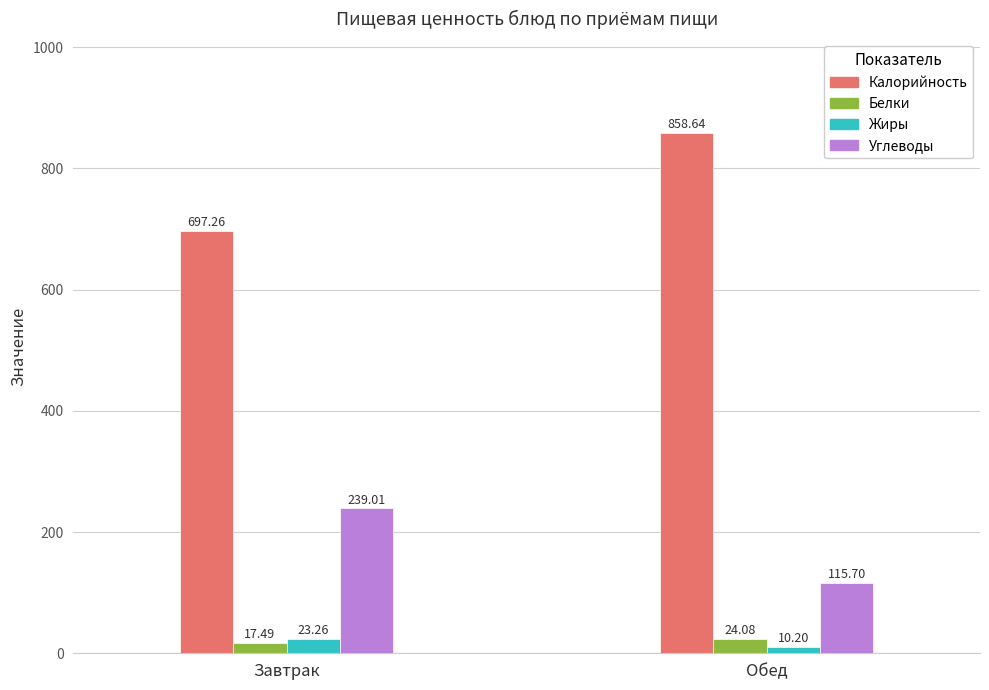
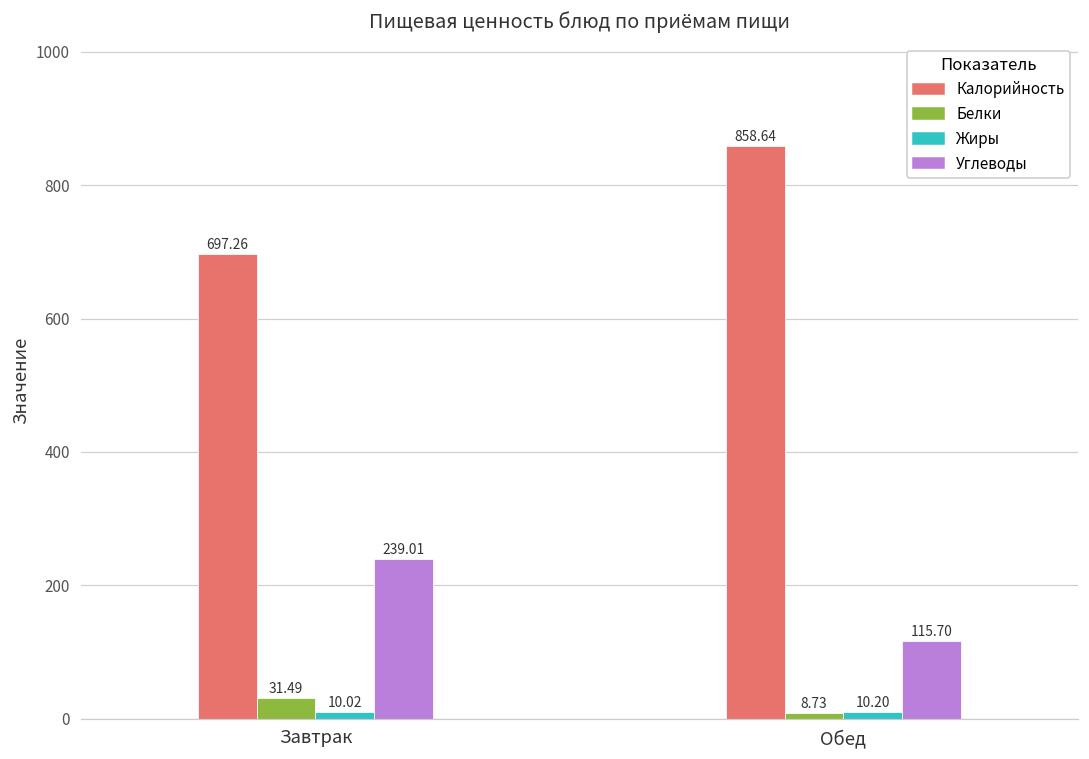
  {
    "Калорийность": {
      "Завтрак": 697.26,
      "Обед": 858.64
    },
    "Белки": {
-     "Завтрак": 17.49,
-     "Обед": 24.08
+     "Завтрак": 31.49,
+     "Обед": 8.73
    },
    "Жиры": {
-     "Завтрак": 23.26,
+     "Завтрак": 10.02,
      "Обед": 10.20
    },
    "Углеводы": {
      "Завтрак": 239.01,
      "Обед": 115.70
    }
  }
